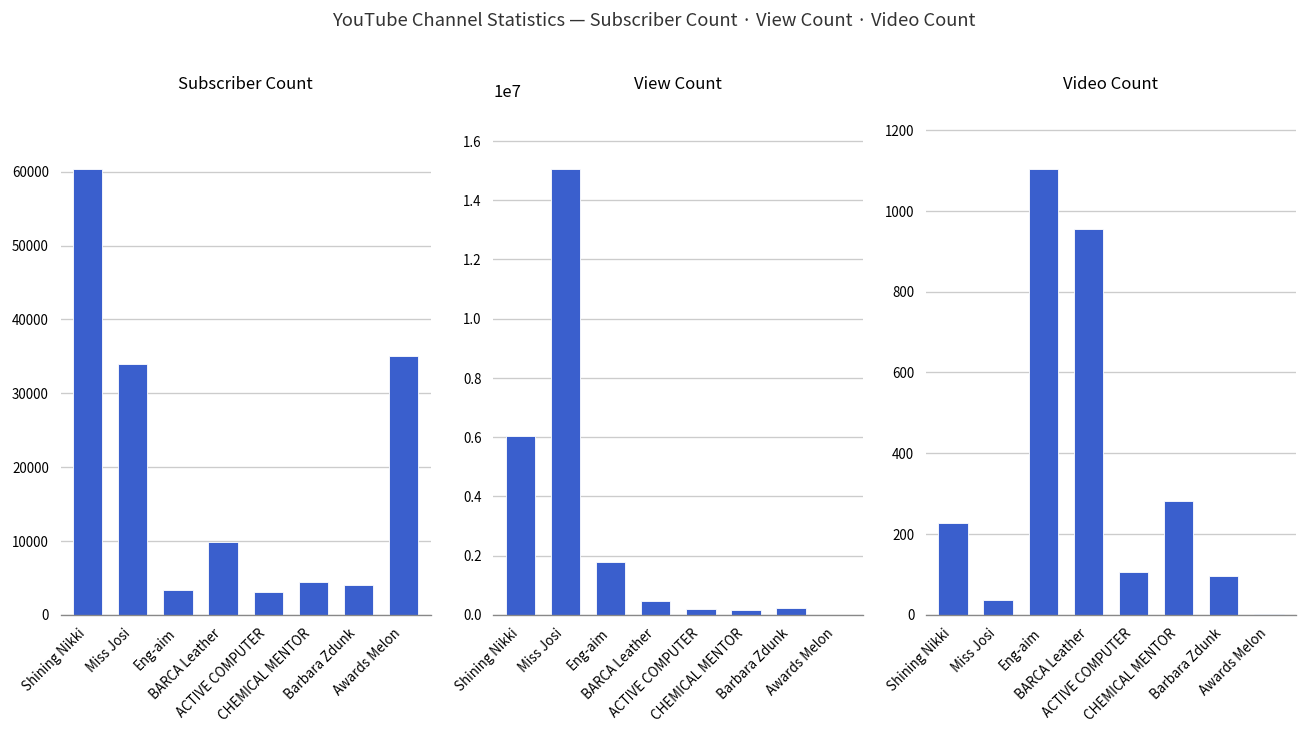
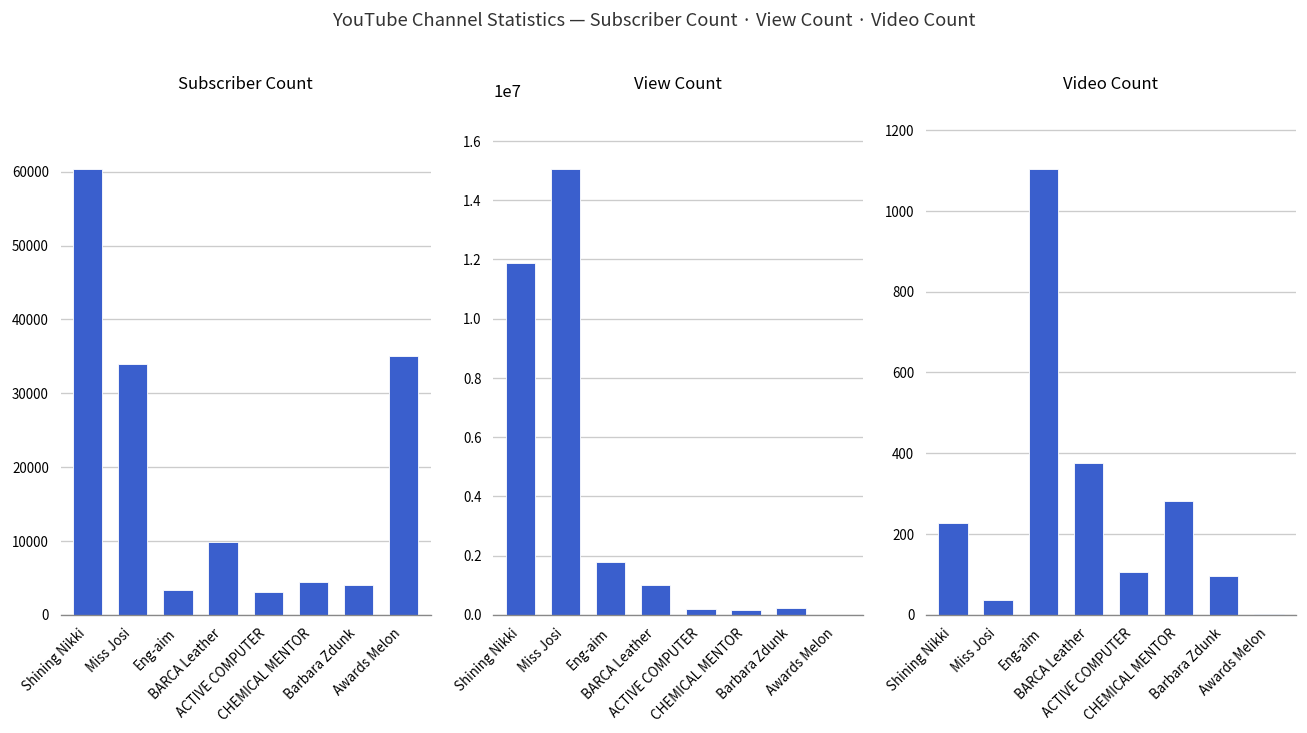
  {
    "Subscriber Count": {
      "Shining Nikki": 60000,
      "Miss Josi": 34000,
      "Eng-aim": 3000,
      "BARCA Leather": 10000,
      "ACTIVE COMPUTER": 3000,
      "CHEMICAL MENTOR": 4000,
      "Barbara Zdunk": 4000,
      "Awards Melon": 35000
    },
    "View Count": {
-     "Shining Nikki": 6000000,
+     "Shining Nikki": 11900000,
      "Miss Josi": 15100000,
      "Eng-aim": 1800000,
-     "BARCA Leather": 500000,
+     "BARCA Leather": 1000000,
      "ACTIVE COMPUTER": 200000,
      "CHEMICAL MENTOR": 200000,
      "Barbara Zdunk": 200000
    },
    "Video Count": {
      "Shining Nikki": 230,
      "Miss Josi": 40,
      "Eng-aim": 1100,
-     "BARCA Leather": 950,
+     "BARCA Leather": 380,
      "ACTIVE COMPUTER": 110,
      "CHEMICAL MENTOR": 280,
      "Barbara Zdunk": 100
    }
  }
